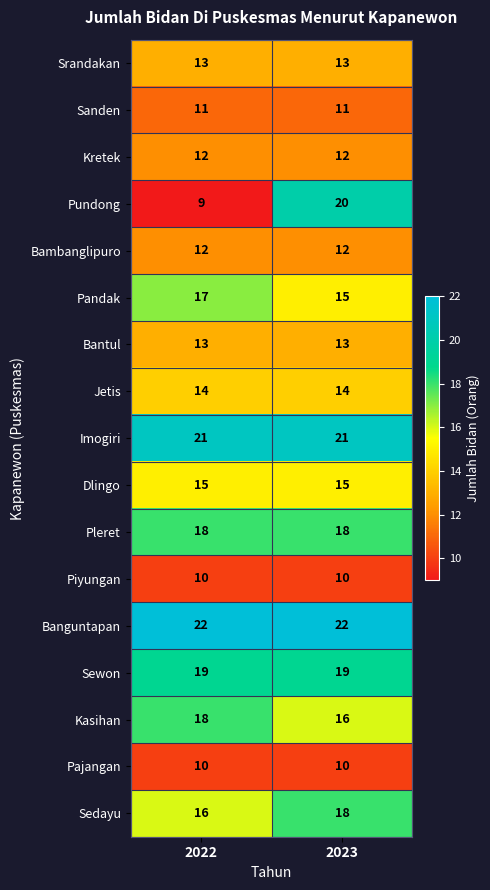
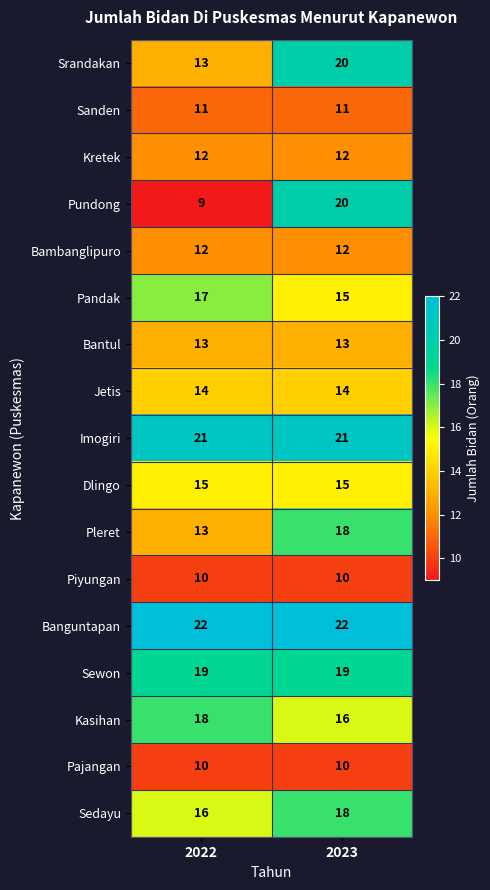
  {
    "Srandakan": {
      "2022": 13,
-     "2023": 13
+     "2023": 20
    },
    "Sanden": {
      "2022": 11,
      "2023": 11
    },
    "Kretek": {
      "2022": 12,
      "2023": 12
    },
    "Pundong": {
      "2022": 9,
      "2023": 20
    },
    "Bambanglipuro": {
      "2022": 12,
      "2023": 12
    },
    "Pandak": {
      "2022": 17,
      "2023": 15
    },
    "Bantul": {
      "2022": 13,
      "2023": 13
    },
    "Jetis": {
      "2022": 14,
      "2023": 14
    },
    "Imogiri": {
      "2022": 21,
      "2023": 21
    },
    "Dlingo": {
      "2022": 15,
      "2023": 15
    },
    "Pleret": {
-     "2022": 18,
+     "2022": 13,
      "2023": 18
    },
    "Piyungan": {
      "2022": 10,
      "2023": 10
    },
    "Banguntapan": {
      "2022": 22,
      "2023": 22
    },
    "Sewon": {
      "2022": 19,
      "2023": 19
    },
    "Kasihan": {
      "2022": 18,
      "2023": 16
    },
    "Pajangan": {
      "2022": 10,
      "2023": 10
    },
    "Sedayu": {
      "2022": 16,
      "2023": 18
    }
  }
